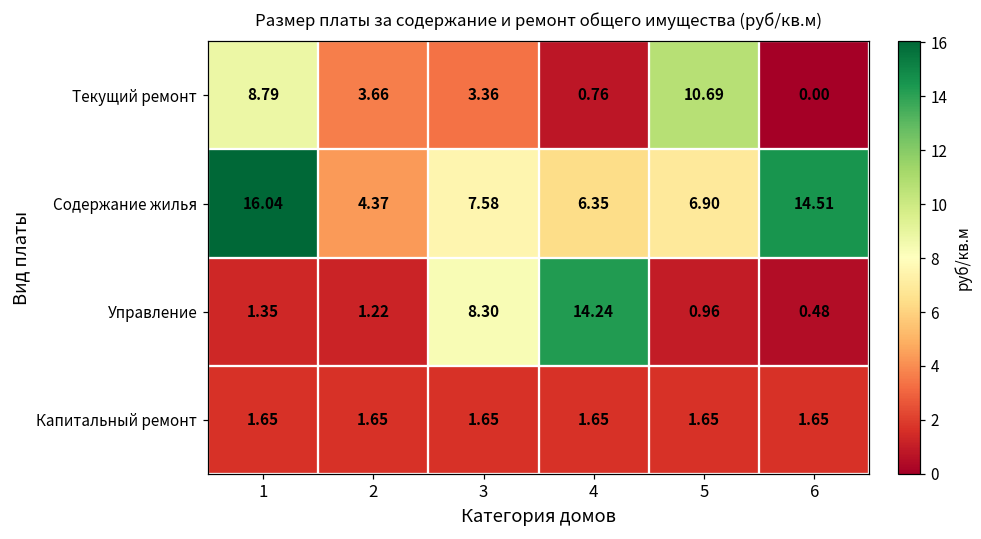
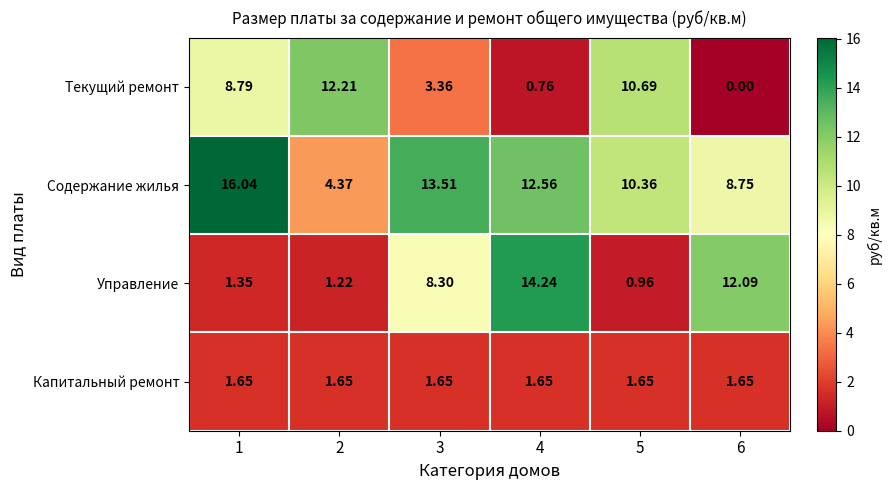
  {
    "Текущий ремонт": {
      "1": 8.79,
-     "2": 3.66,
+     "2": 12.21,
      "3": 3.36,
      "4": 0.76,
      "5": 10.69,
      "6": 0.00
    },
    "Содержание жилья": {
      "1": 16.04,
      "2": 4.37,
-     "3": 7.58,
-     "4": 6.35,
-     "5": 6.90,
-     "6": 14.51
+     "3": 13.51,
+     "4": 12.56,
+     "5": 10.36,
+     "6": 8.75
    },
    "Управление": {
      "1": 1.35,
      "2": 1.22,
      "3": 8.30,
      "4": 14.24,
      "5": 0.96,
-     "6": 0.48
+     "6": 12.09
    },
    "Капитальный ремонт": {
      "1": 1.65,
      "2": 1.65,
      "3": 1.65,
      "4": 1.65,
      "5": 1.65,
      "6": 1.65
    }
  }
